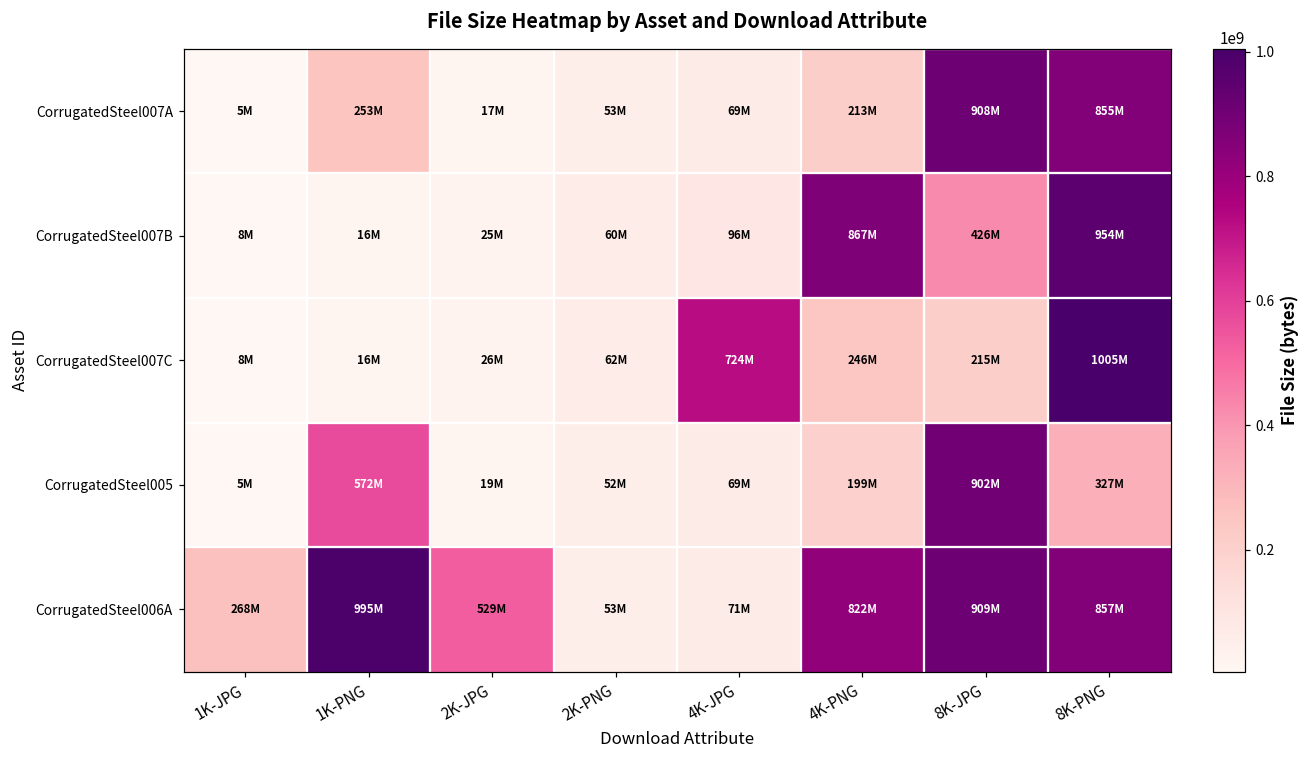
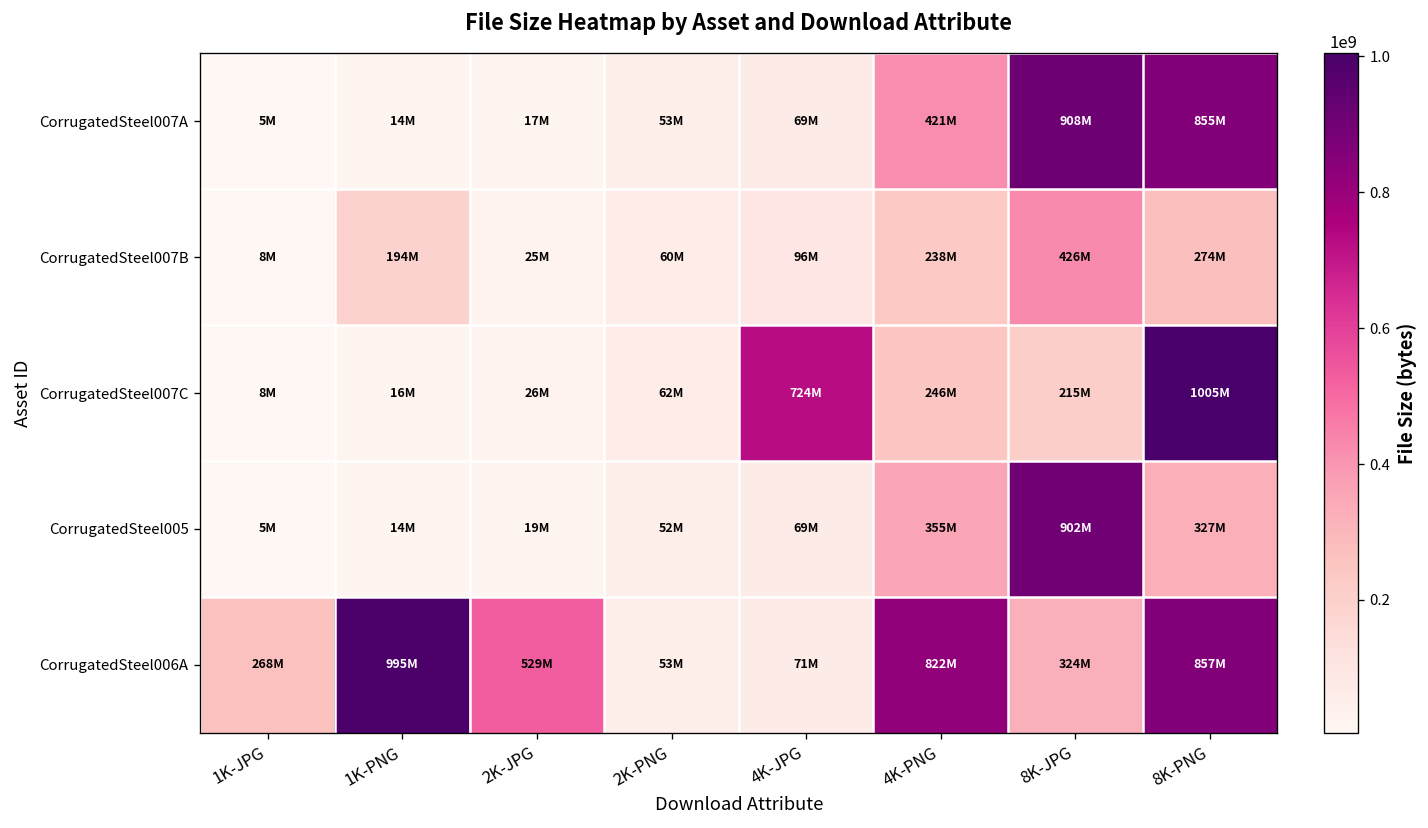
  {
    "CorrugatedSteel007A": {
      "1K-JPG": "5M",
-     "1K-PNG": "253M",
+     "1K-PNG": "14M",
      "2K-JPG": "17M",
      "2K-PNG": "53M",
      "4K-JPG": "69M",
-     "4K-PNG": "213M",
+     "4K-PNG": "421M",
      "8K-JPG": "908M",
      "8K-PNG": "855M"
    },
    "CorrugatedSteel007B": {
      "1K-JPG": "8M",
-     "1K-PNG": "16M",
+     "1K-PNG": "194M",
      "2K-JPG": "25M",
      "2K-PNG": "60M",
      "4K-JPG": "96M",
-     "4K-PNG": "867M",
+     "4K-PNG": "238M",
      "8K-JPG": "426M",
-     "8K-PNG": "954M"
+     "8K-PNG": "274M"
    },
    "CorrugatedSteel007C": {
      "1K-JPG": "8M",
      "1K-PNG": "16M",
      "2K-JPG": "26M",
      "2K-PNG": "62M",
      "4K-JPG": "724M",
      "4K-PNG": "246M",
      "8K-JPG": "215M",
      "8K-PNG": "1005M"
    },
    "CorrugatedSteel005": {
      "1K-JPG": "5M",
-     "1K-PNG": "572M",
+     "1K-PNG": "14M",
      "2K-JPG": "19M",
      "2K-PNG": "52M",
      "4K-JPG": "69M",
-     "4K-PNG": "199M",
+     "4K-PNG": "355M",
      "8K-JPG": "902M",
      "8K-PNG": "327M"
    },
    "CorrugatedSteel006A": {
      "1K-JPG": "268M",
      "1K-PNG": "995M",
      "2K-JPG": "529M",
      "2K-PNG": "53M",
      "4K-JPG": "71M",
      "4K-PNG": "822M",
-     "8K-JPG": "909M",
+     "8K-JPG": "324M",
      "8K-PNG": "857M"
    }
  }
